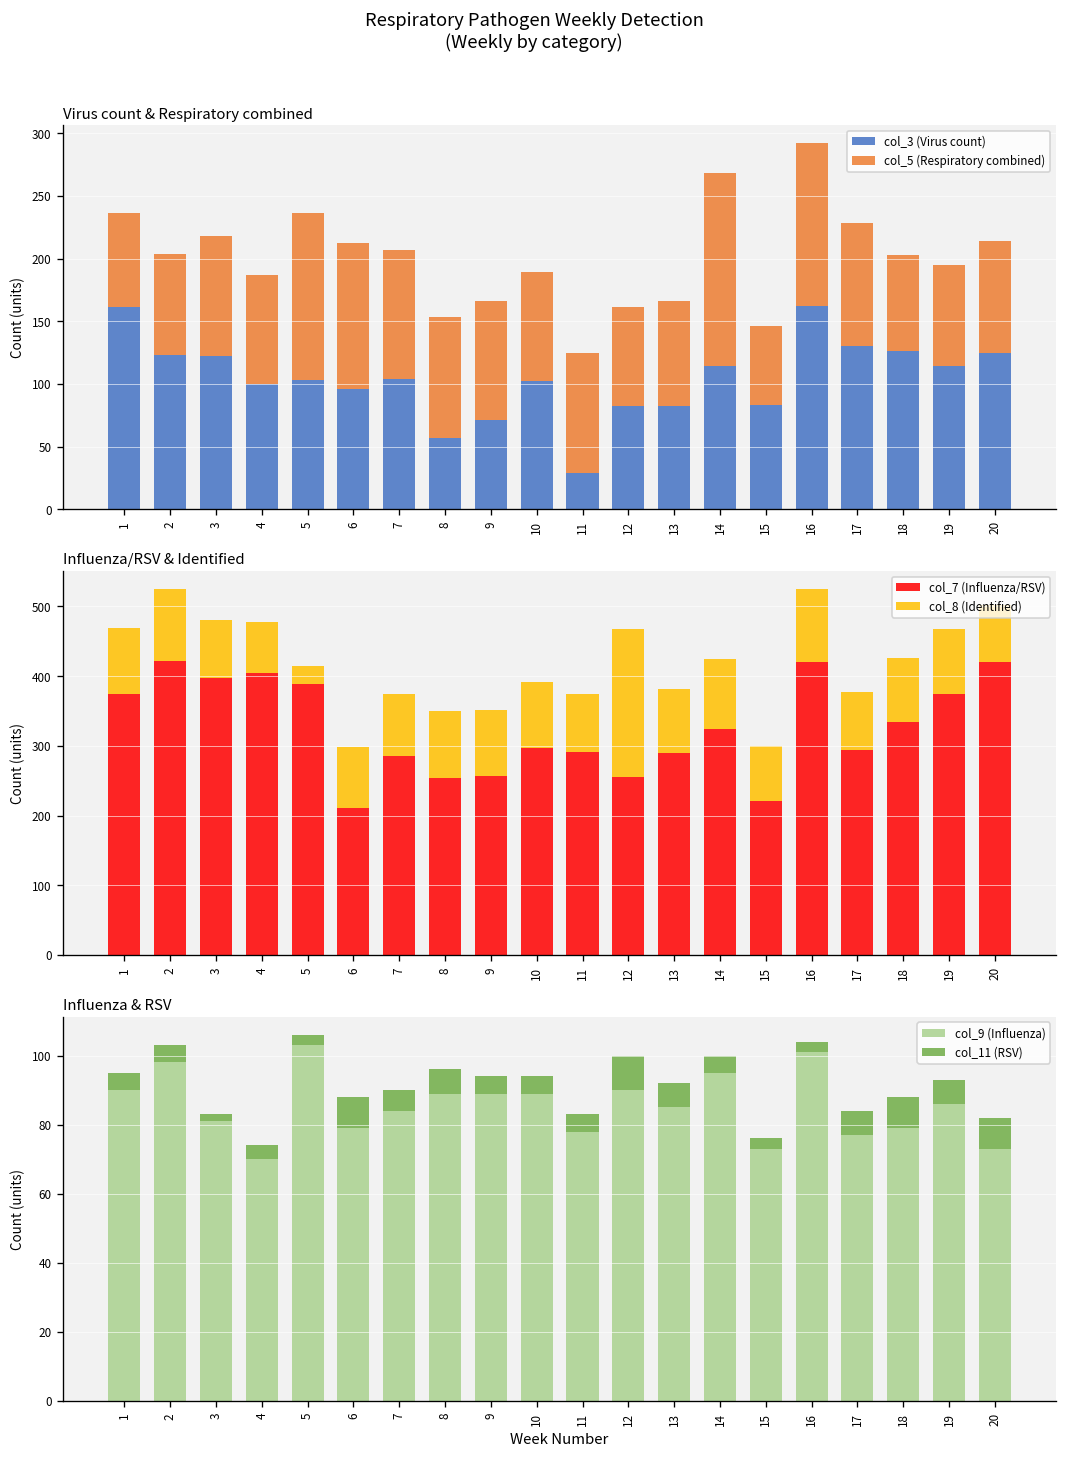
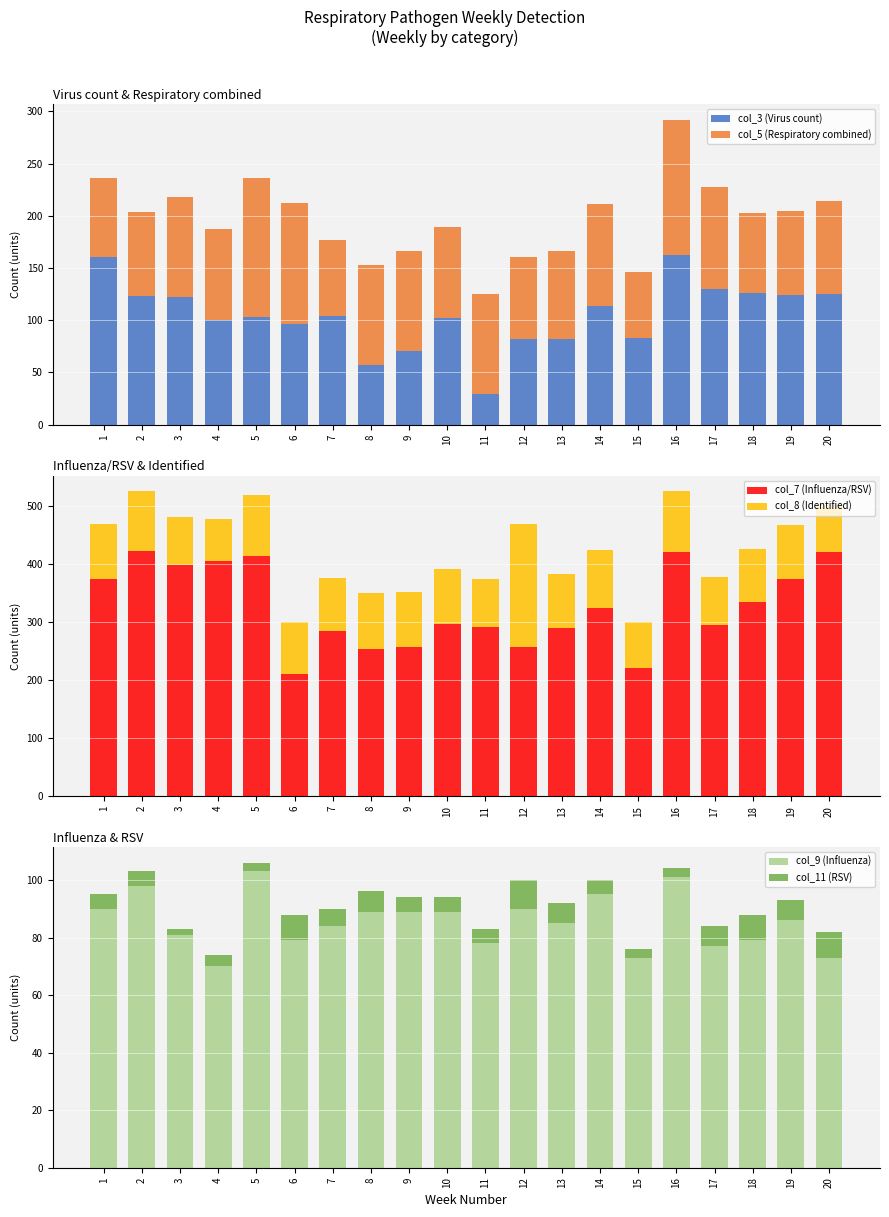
  {
    "Virus count & Respiratory combined": {
      "col_3 (Virus count)": {
        "1": 161,
        "2": 123,
        "3": 122,
        "4": 100,
        "5": 103,
        "6": 96,
        "7": 104,
        "8": 57,
        "9": 71,
        "10": 102,
        "11": 29,
        "12": 82,
        "13": 82,
        "14": 114,
        "15": 83,
        "16": 162,
        "17": 130,
        "18": 126,
-       "19": 114,
+       "19": 124,
        "20": 125
      },
      "col_5 (Respiratory combined)": {
        "1": 75,
        "2": 81,
        "3": 96,
        "4": 87,
        "5": 133,
        "6": 116,
-       "7": 103,
+       "7": 73,
        "8": 96,
        "9": 95,
        "10": 87,
        "11": 96,
        "12": 79,
        "13": 84,
-       "14": 154,
+       "14": 97,
        "15": 63,
        "16": 130,
        "17": 98,
        "18": 77,
        "19": 81,
        "20": 89
      }
    },
    "Influenza/RSV & Identified": {
      "col_7 (Influenza/RSV)": {
        "1": 370,
        "2": 420,
        "3": 400,
        "4": 400,
-       "5": 390,
+       "5": 410,
        "6": 210,
        "7": 290,
        "8": 250,
        "9": 260,
        "10": 300,
        "11": 290,
        "12": 260,
        "13": 290,
        "14": 320,
        "15": 220,
        "16": 420,
        "17": 290,
        "18": 330,
        "19": 370,
        "20": 420
      },
      "col_8 (Identified)": {
        "1": 100,
        "2": 100,
        "3": 80,
        "4": 70,
-       "5": 30,
+       "5": 110,
        "6": 90,
        "7": 90,
        "8": 100,
        "9": 90,
        "10": 90,
        "11": 80,
        "12": 210,
        "13": 90,
        "14": 100,
        "15": 80,
        "16": 100,
        "17": 80,
        "18": 90,
        "19": 90
      }
    },
    "Influenza & RSV": {
      "col_9 (Influenza)": {
        "1": 90,
        "2": 98,
        "3": 81,
        "4": 70,
        "5": 103,
        "6": 79,
        "7": 84,
        "8": 89,
        "9": 89,
        "10": 89,
        "11": 78,
        "12": 90,
        "13": 85,
        "14": 95,
        "15": 73,
        "16": 101,
        "17": 77,
        "18": 79,
        "19": 86,
        "20": 73
      },
      "col_11 (RSV)": {
        "1": 5,
        "2": 5,
        "3": 2,
        "4": 4,
        "5": 3,
        "6": 9,
        "7": 6,
        "8": 7,
        "9": 5,
        "10": 5,
        "11": 5,
        "12": 10,
        "13": 7,
        "14": 5,
        "15": 3,
        "16": 3,
        "17": 7,
        "18": 9,
        "19": 7,
        "20": 9
      }
    }
  }
